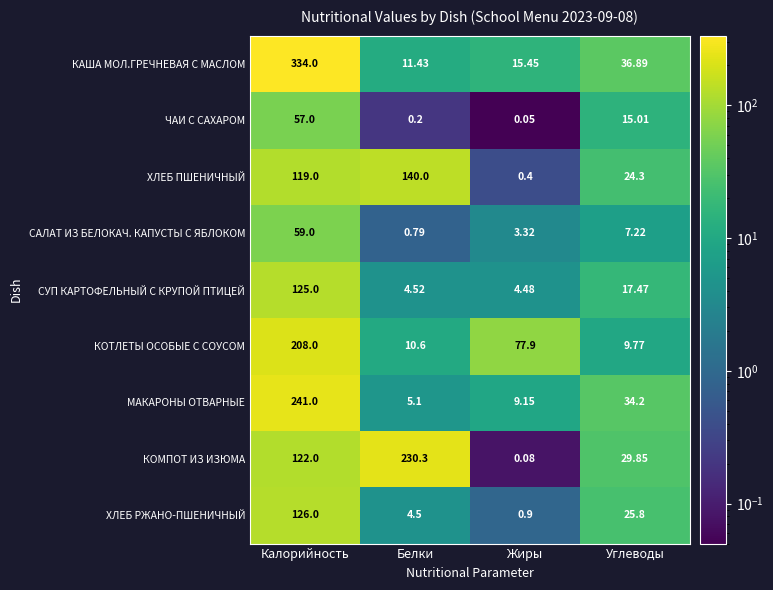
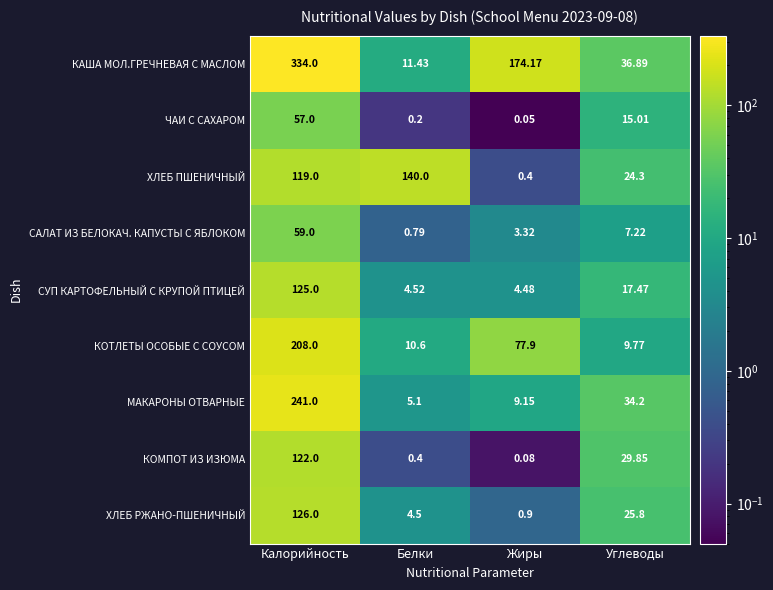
  {
    "КАША МОЛ.ГРЕЧНЕВАЯ С МАСЛОМ": {
      "Калорийность": 334.0,
      "Белки": 11.43,
-     "Жиры": 15.45,
+     "Жиры": 174.17,
      "Углеводы": 36.89
    },
    "ЧАИ С САХАРОМ": {
      "Калорийность": 57.0,
      "Белки": 0.2,
      "Жиры": 0.05,
      "Углеводы": 15.01
    },
    "ХЛЕБ ПШЕНИЧНЫЙ": {
      "Калорийность": 119.0,
      "Белки": 140.0,
      "Жиры": 0.4,
      "Углеводы": 24.3
    },
    "САЛАТ ИЗ БЕЛОКАЧ. КАПУСТЫ С ЯБЛОКОМ": {
      "Калорийность": 59.0,
      "Белки": 0.79,
      "Жиры": 3.32,
      "Углеводы": 7.22
    },
    "СУП КАРТОФЕЛЬНЫЙ С КРУПОЙ ПТИЦЕЙ": {
      "Калорийность": 125.0,
      "Белки": 4.52,
      "Жиры": 4.48,
      "Углеводы": 17.47
    },
    "КОТЛЕТЫ ОСОБЫЕ С СОУСОМ": {
      "Калорийность": 208.0,
      "Белки": 10.6,
      "Жиры": 77.9,
      "Углеводы": 9.77
    },
    "МАКАРОНЫ ОТВАРНЫЕ": {
      "Калорийность": 241.0,
      "Белки": 5.1,
      "Жиры": 9.15,
      "Углеводы": 34.2
    },
    "КОМПОТ ИЗ ИЗЮМА": {
      "Калорийность": 122.0,
-     "Белки": 230.3,
+     "Белки": 0.4,
      "Жиры": 0.08,
      "Углеводы": 29.85
    },
    "ХЛЕБ РЖАНО-ПШЕНИЧНЫЙ": {
      "Калорийность": 126.0,
      "Белки": 4.5,
      "Жиры": 0.9,
      "Углеводы": 25.8
    }
  }
